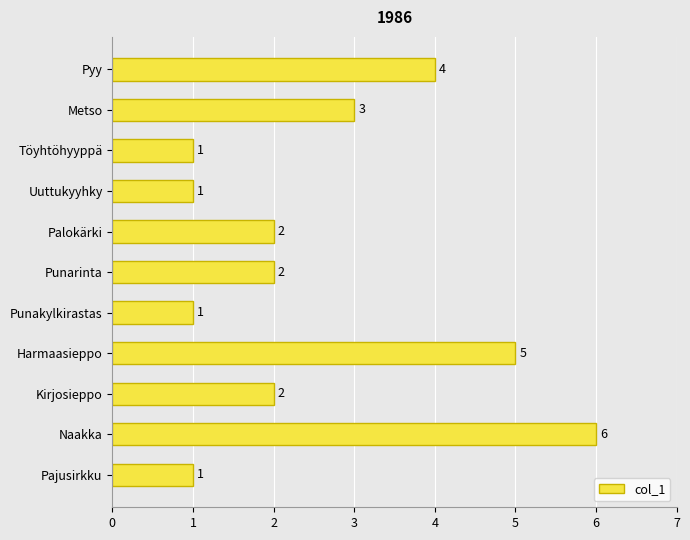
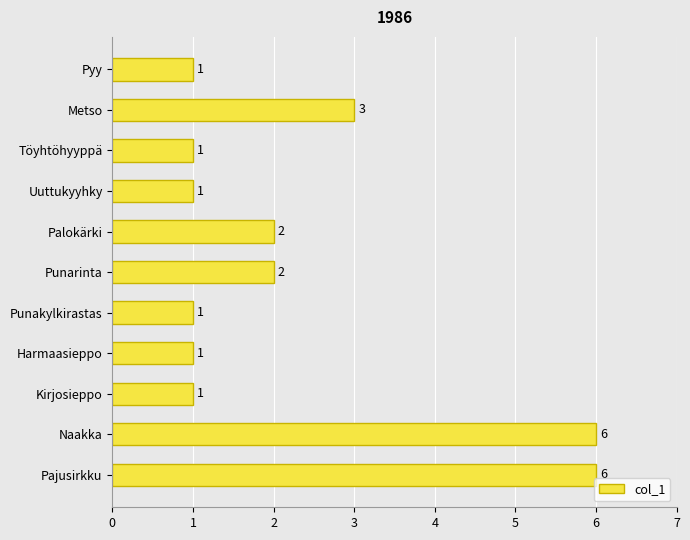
  {
-   "Pyy": 4,
+   "Pyy": 1,
    "Metso": 3,
    "Töyhtöhyyppä": 1,
    "Uuttukyyhky": 1,
    "Palokärki": 2,
    "Punarinta": 2,
    "Punakylkirastas": 1,
-   "Harmaasieppo": 5,
-   "Kirjosieppo": 2,
+   "Harmaasieppo": 1,
+   "Kirjosieppo": 1,
    "Naakka": 6,
-   "Pajusirkku": 1
+   "Pajusirkku": 6
  }
